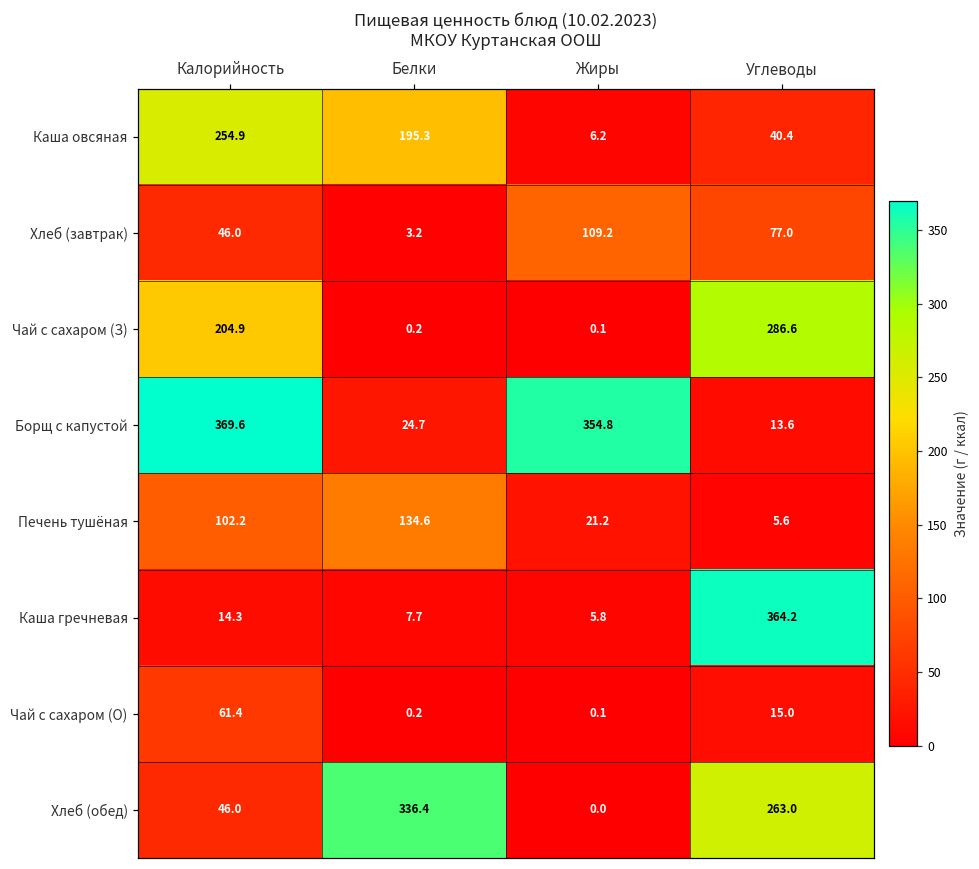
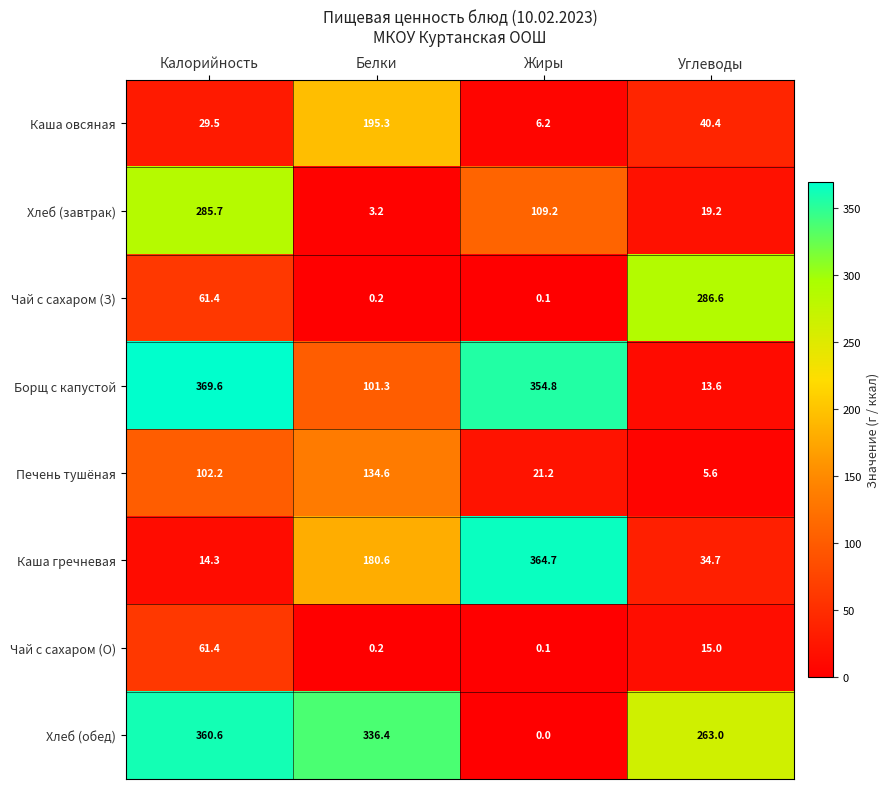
  {
    "Каша овсяная": {
-     "Калорийность": 254.9,
+     "Калорийность": 29.5,
      "Белки": 195.3,
      "Жиры": 6.2,
      "Углеводы": 40.4
    },
    "Хлеб (завтрак)": {
-     "Калорийность": 46.0,
+     "Калорийность": 285.7,
      "Белки": 3.2,
      "Жиры": 109.2,
-     "Углеводы": 77.0
+     "Углеводы": 19.2
    },
    "Чай с сахаром (З)": {
-     "Калорийность": 204.9,
+     "Калорийность": 61.4,
      "Белки": 0.2,
      "Жиры": 0.1,
      "Углеводы": 286.6
    },
    "Борщ с капустой": {
      "Калорийность": 369.6,
-     "Белки": 24.7,
+     "Белки": 101.3,
      "Жиры": 354.8,
      "Углеводы": 13.6
    },
    "Печень тушёная": {
      "Калорийность": 102.2,
      "Белки": 134.6,
      "Жиры": 21.2,
      "Углеводы": 5.6
    },
    "Каша гречневая": {
      "Калорийность": 14.3,
-     "Белки": 7.7,
-     "Жиры": 5.8,
-     "Углеводы": 364.2
+     "Белки": 180.6,
+     "Жиры": 364.7,
+     "Углеводы": 34.7
    },
    "Чай с сахаром (О)": {
      "Калорийность": 61.4,
      "Белки": 0.2,
      "Жиры": 0.1,
      "Углеводы": 15.0
    },
    "Хлеб (обед)": {
-     "Калорийность": 46.0,
+     "Калорийность": 360.6,
      "Белки": 336.4,
      "Жиры": 0.0,
      "Углеводы": 263.0
    }
  }
